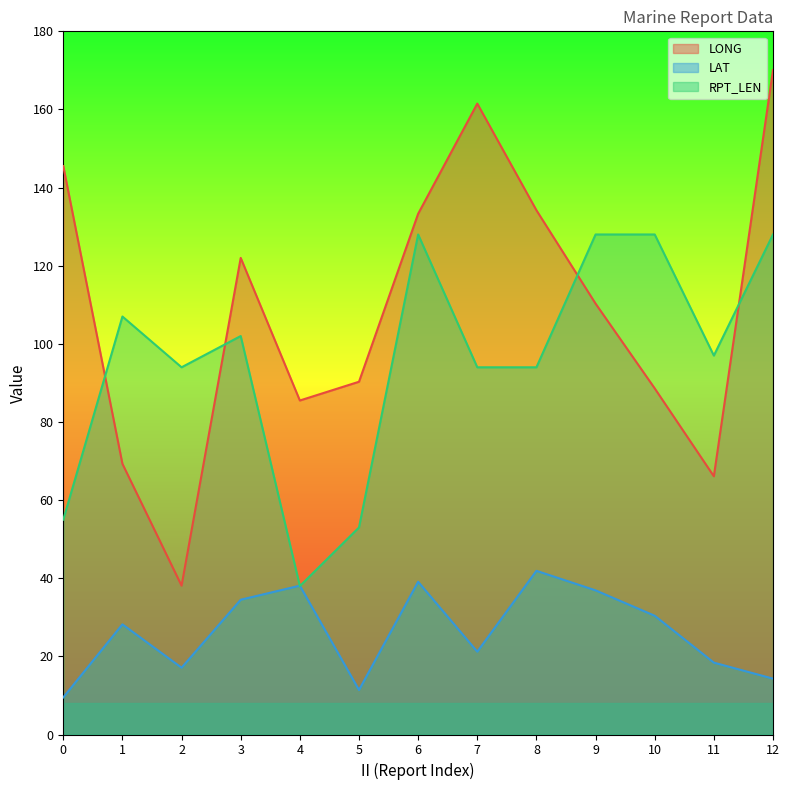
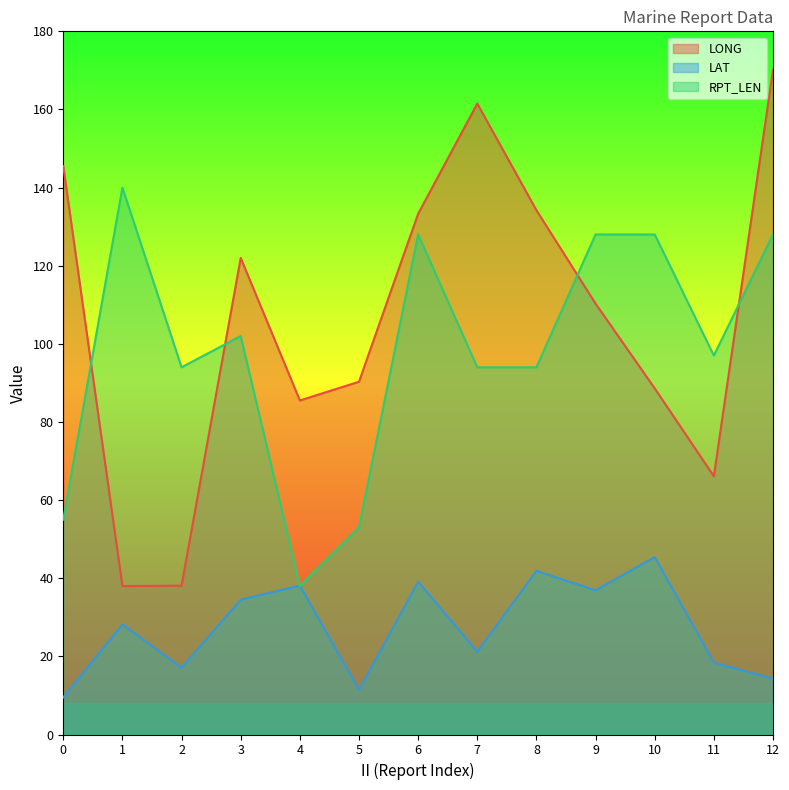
  {
    "LONG": {
      "0": 146,
-     "1": 69,
+     "1": 38,
      "2": 38,
      "3": 122,
      "4": 86,
      "5": 90,
      "6": 133,
      "7": 162,
      "8": 134,
      "9": 110,
      "10": 89,
      "11": 66,
      "12": 170
    },
    "LAT": {
      "0": 10,
      "1": 28,
      "2": 17,
      "3": 35,
      "5": 11,
      "6": 39,
      "7": 21,
      "8": 42,
      "9": 37,
-     "10": 30,
+     "10": 45,
      "11": 18,
      "12": 14
    },
    "RPT_LEN": {
      "0": 55,
-     "1": 107,
+     "1": 140,
      "2": 94,
      "3": 102,
      "5": 53,
      "6": 128,
      "7": 94,
      "8": 94,
      "9": 128,
      "10": 128,
      "11": 97,
      "12": 128
    }
  }
